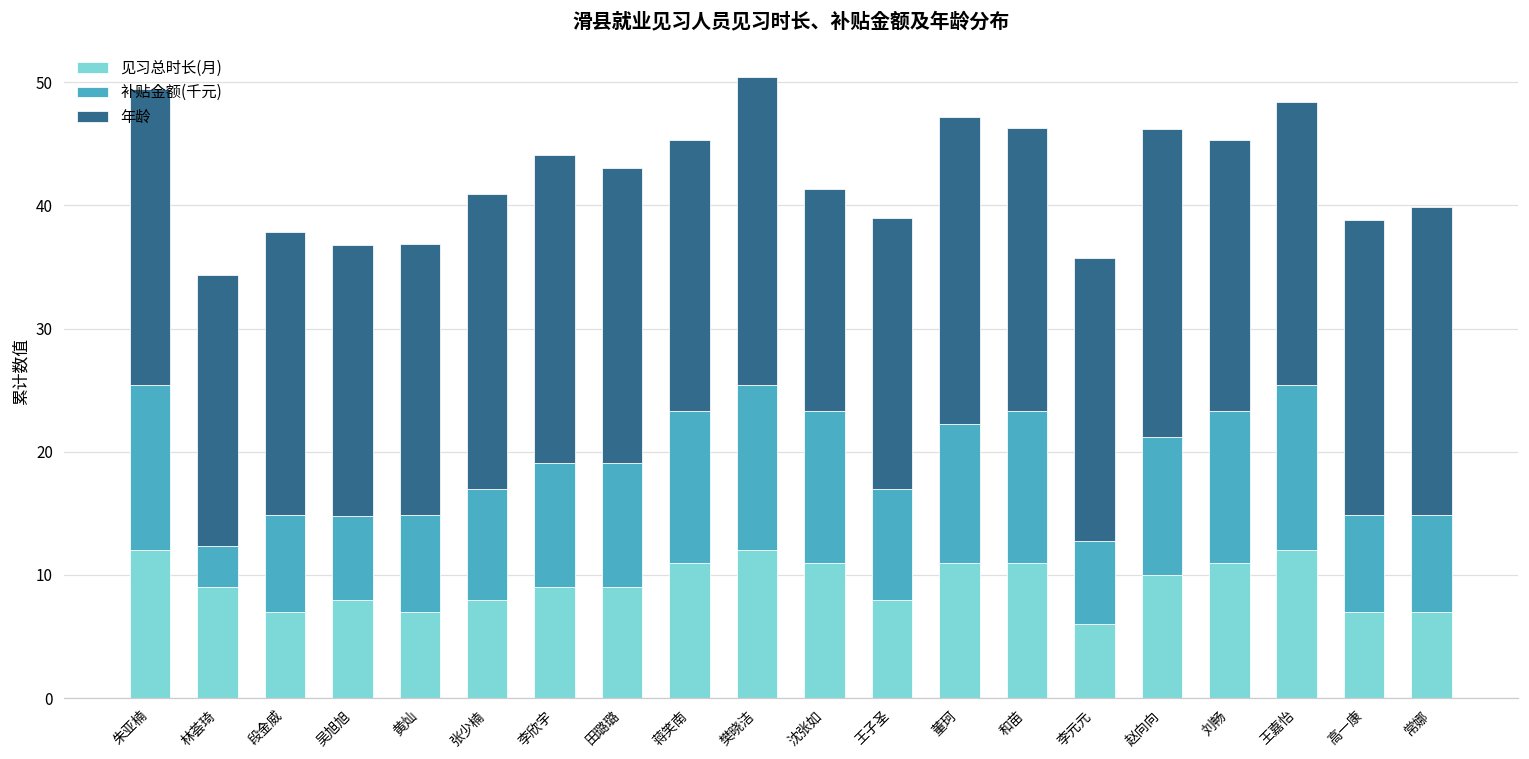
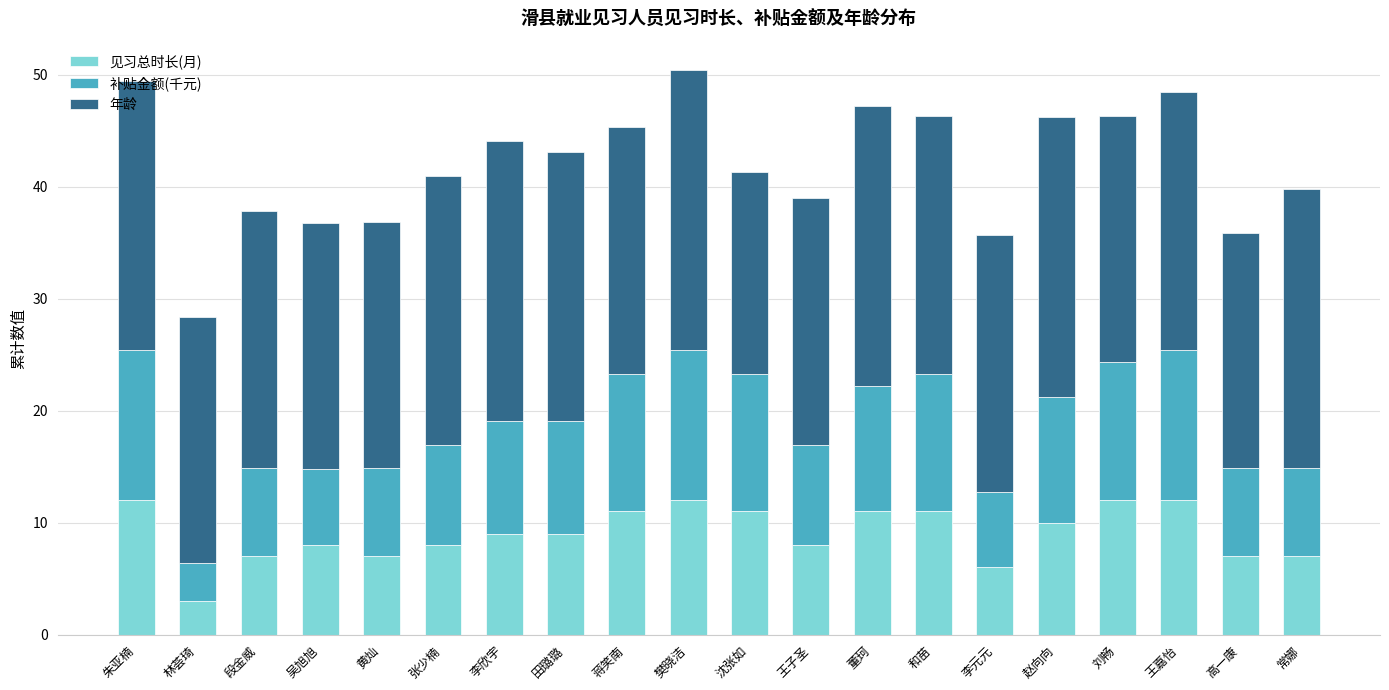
  {
    "见习总时长(月)": {
      "朱亚楠": 12,
-     "林荟琦": 9,
+     "林荟琦": 3,
      "段金威": 7,
      "吴旭旭": 8,
      "黄灿": 7,
      "张少楠": 8,
      "李欣宇": 9,
      "田璐璐": 9,
      "蒋笑南": 11,
      "樊晓洁": 12,
      "沈张如": 11,
      "王子圣": 8,
      "董珂": 11,
      "和苗": 11,
      "李元元": 6,
      "赵向向": 10,
-     "刘畅": 11,
+     "刘畅": 12,
      "王嘉怡": 12,
      "高一康": 7,
      "常娜": 7
    },
    "补贴金额(千元)": {
      "朱亚楠": 13.4,
      "林荟琦": 3.4,
      "段金威": 8,
      "吴旭旭": 7,
      "黄灿": 8,
      "张少楠": 9,
      "李欣宇": 10,
      "田璐璐": 10,
      "蒋笑南": 12.3,
      "樊晓洁": 13.4,
      "沈张如": 12.3,
      "王子圣": 9,
      "董珂": 11,
      "和苗": 12.3,
      "李元元": 6.7,
      "赵向向": 11,
      "刘畅": 12.3,
      "王嘉怡": 13.4,
      "高一康": 8,
      "常娜": 8
    },
    "年龄": {
      "朱亚楠": 24,
      "林荟琦": 22,
      "段金威": 23,
      "吴旭旭": 22,
      "黄灿": 22,
      "张少楠": 24,
      "李欣宇": 25,
      "田璐璐": 24,
      "蒋笑南": 22,
      "樊晓洁": 25,
      "沈张如": 18,
      "王子圣": 22,
      "董珂": 25,
      "和苗": 23,
      "李元元": 23,
      "赵向向": 25,
      "刘畅": 22,
      "王嘉怡": 23,
-     "高一康": 24,
+     "高一康": 21,
      "常娜": 25
    }
  }
